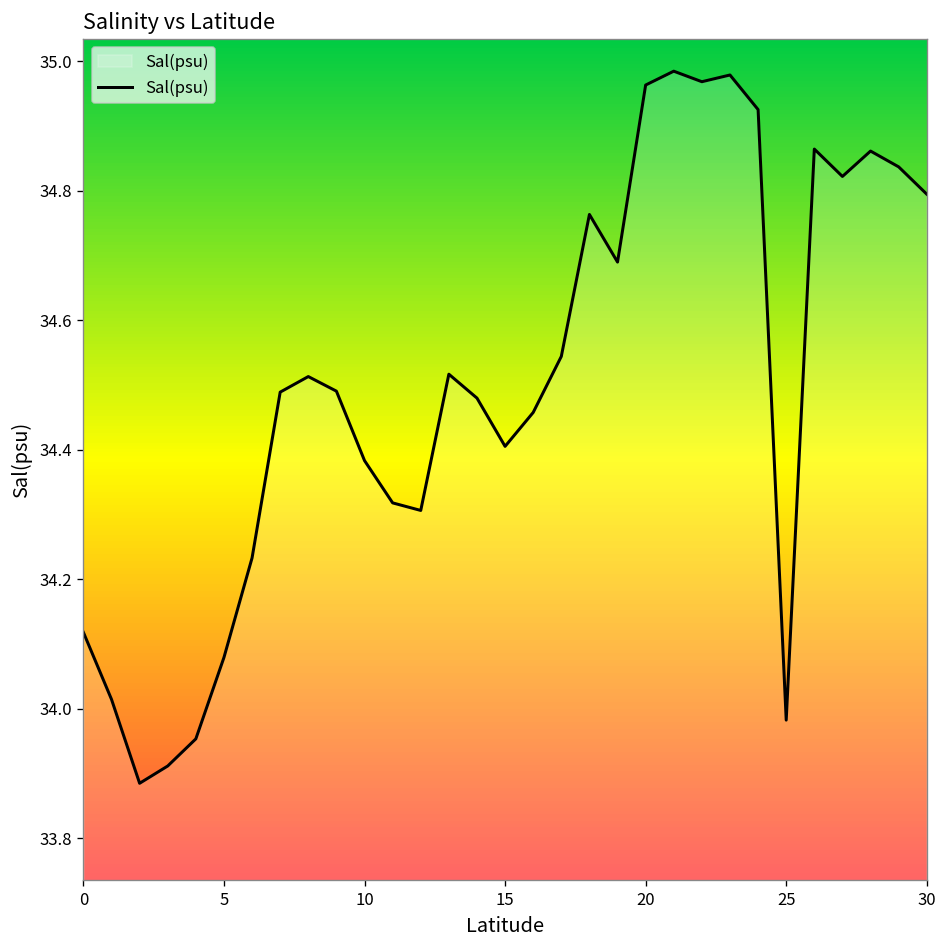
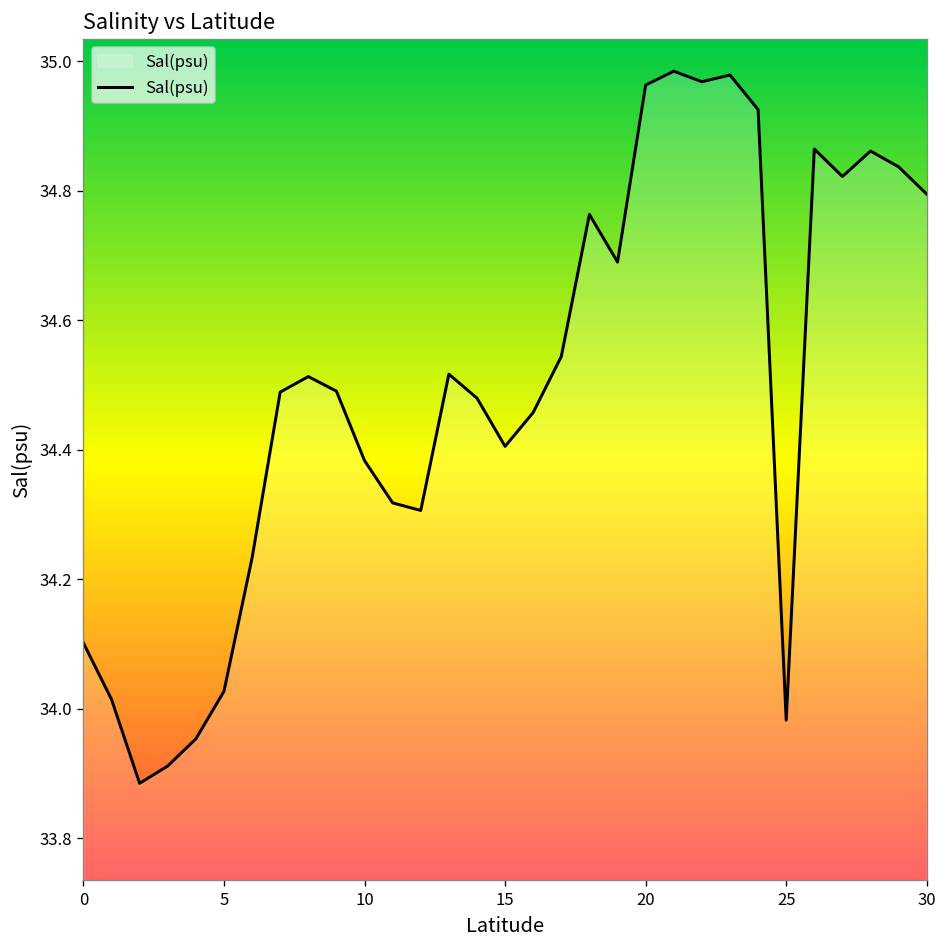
  {
-   "0": 34.12,
-   "5": 34.08,
+   "0": 34.10,
+   "5": 34.03,
    "10": 34.38,
    "15": 34.41,
    "20": 34.96,
    "25": 33.98,
    "30": 34.79
  }
